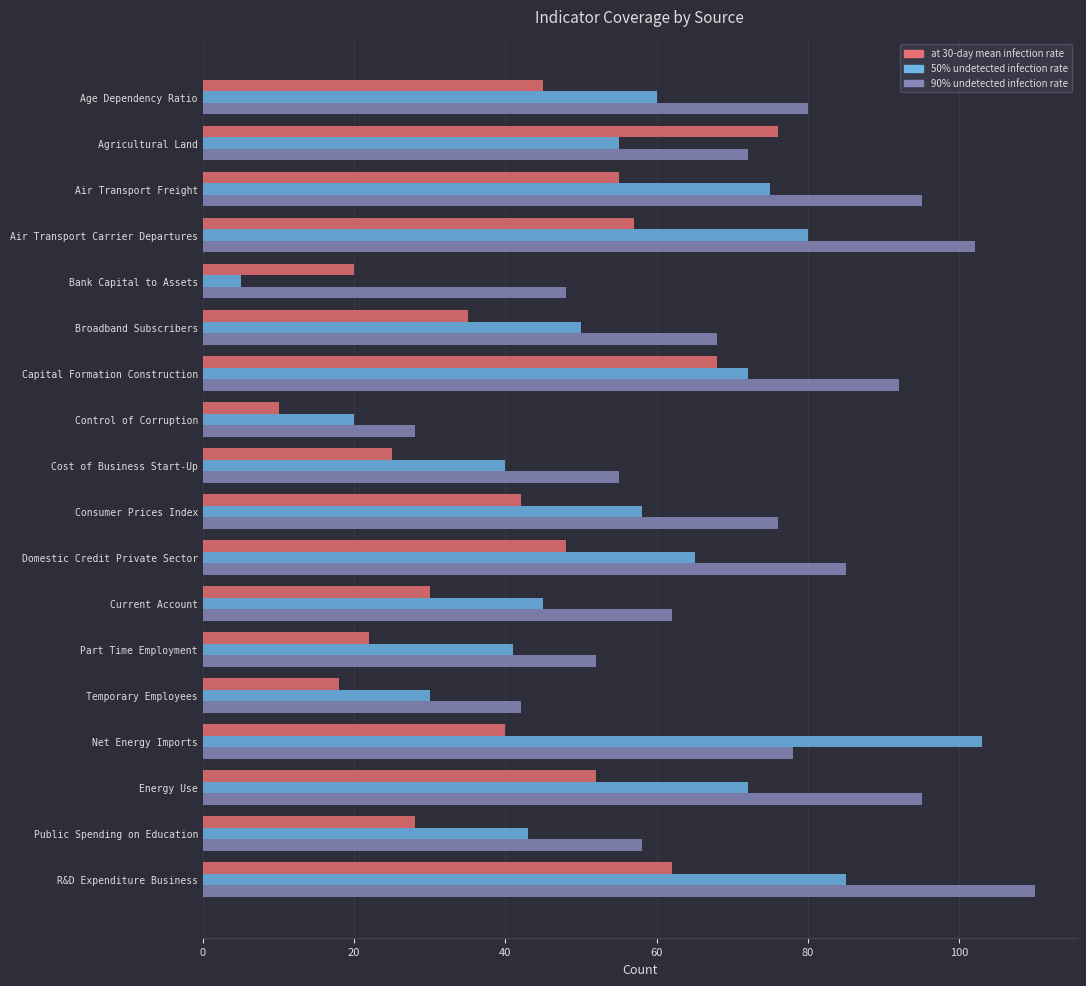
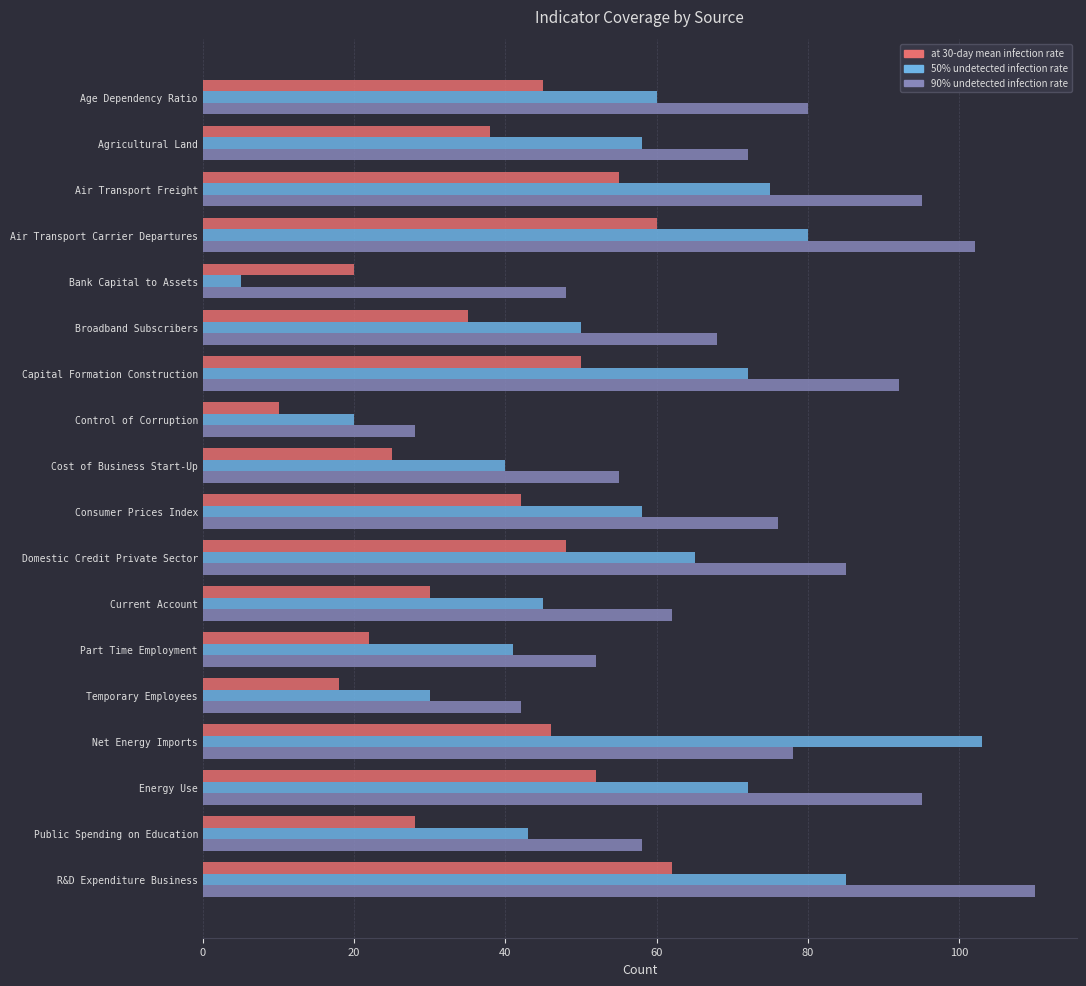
  {
    "at 30-day mean infection rate": {
      "Age Dependency Ratio": 45,
-     "Agricultural Land": 76,
+     "Agricultural Land": 38,
      "Air Transport Freight": 55,
-     "Air Transport Carrier Departures": 57,
+     "Air Transport Carrier Departures": 60,
      "Bank Capital to Assets": 20,
      "Broadband Subscribers": 35,
-     "Capital Formation Construction": 68,
+     "Capital Formation Construction": 50,
      "Control of Corruption": 10,
      "Cost of Business Start-Up": 25,
      "Consumer Prices Index": 42,
      "Domestic Credit Private Sector": 48,
      "Current Account": 30,
      "Part Time Employment": 22,
      "Temporary Employees": 18,
-     "Net Energy Imports": 40,
+     "Net Energy Imports": 46,
      "Energy Use": 52,
      "Public Spending on Education": 28,
      "R&D Expenditure Business": 62
    },
    "50% undetected infection rate": {
      "Age Dependency Ratio": 60,
-     "Agricultural Land": 55,
+     "Agricultural Land": 58,
      "Air Transport Freight": 75,
      "Air Transport Carrier Departures": 80,
      "Bank Capital to Assets": 5,
      "Broadband Subscribers": 50,
      "Capital Formation Construction": 72,
      "Control of Corruption": 20,
      "Cost of Business Start-Up": 40,
      "Consumer Prices Index": 58,
      "Domestic Credit Private Sector": 65,
      "Current Account": 45,
      "Part Time Employment": 41,
      "Temporary Employees": 30,
      "Net Energy Imports": 103,
      "Energy Use": 72,
      "Public Spending on Education": 43,
      "R&D Expenditure Business": 85
    },
    "90% undetected infection rate": {
      "Age Dependency Ratio": 80,
      "Agricultural Land": 72,
      "Air Transport Freight": 95,
      "Air Transport Carrier Departures": 102,
      "Bank Capital to Assets": 48,
      "Broadband Subscribers": 68,
      "Capital Formation Construction": 92,
      "Control of Corruption": 28,
      "Cost of Business Start-Up": 55,
      "Consumer Prices Index": 76,
      "Domestic Credit Private Sector": 85,
      "Current Account": 62,
      "Part Time Employment": 52,
      "Temporary Employees": 42,
      "Net Energy Imports": 78,
      "Energy Use": 95,
      "Public Spending on Education": 58,
      "R&D Expenditure Business": 110
    }
  }
